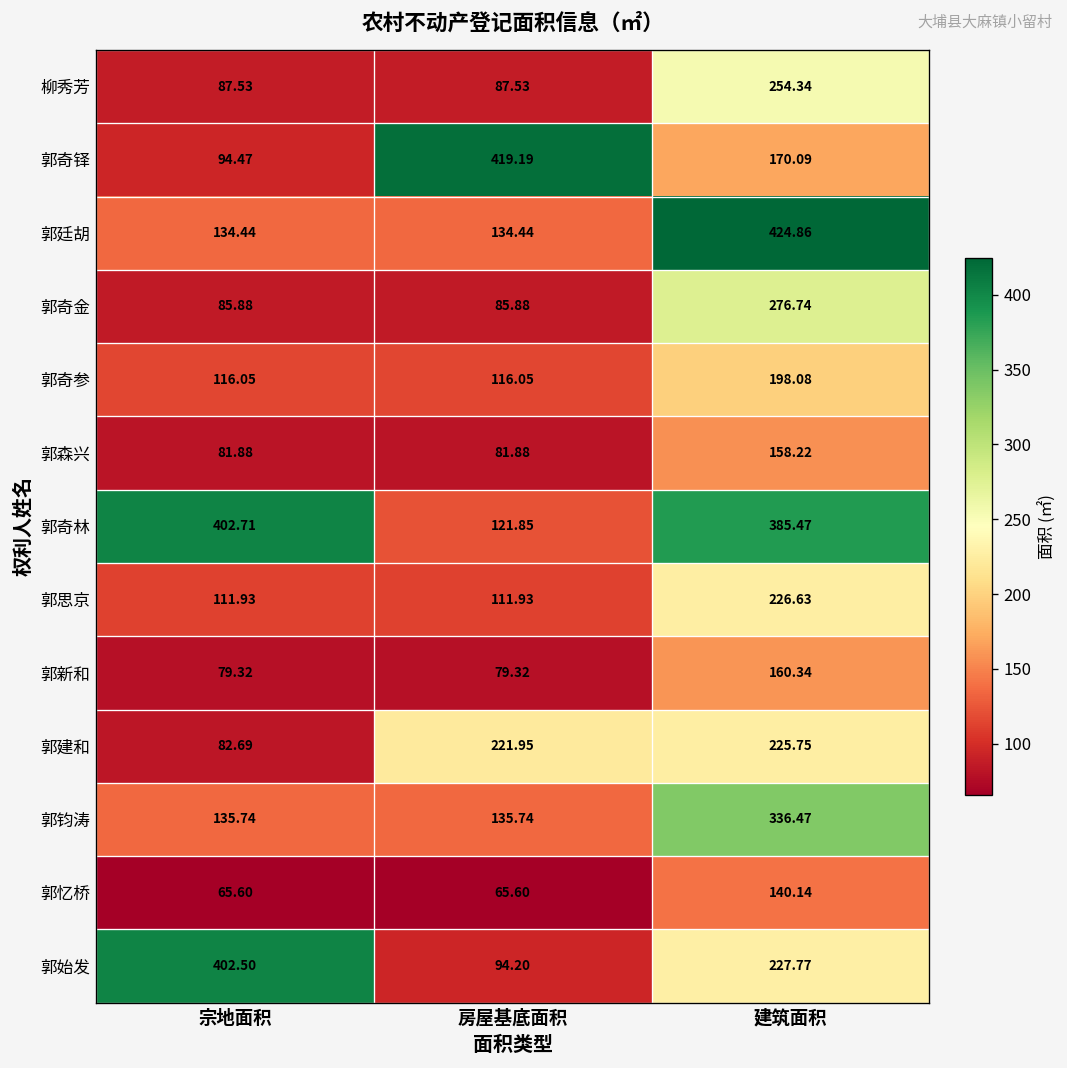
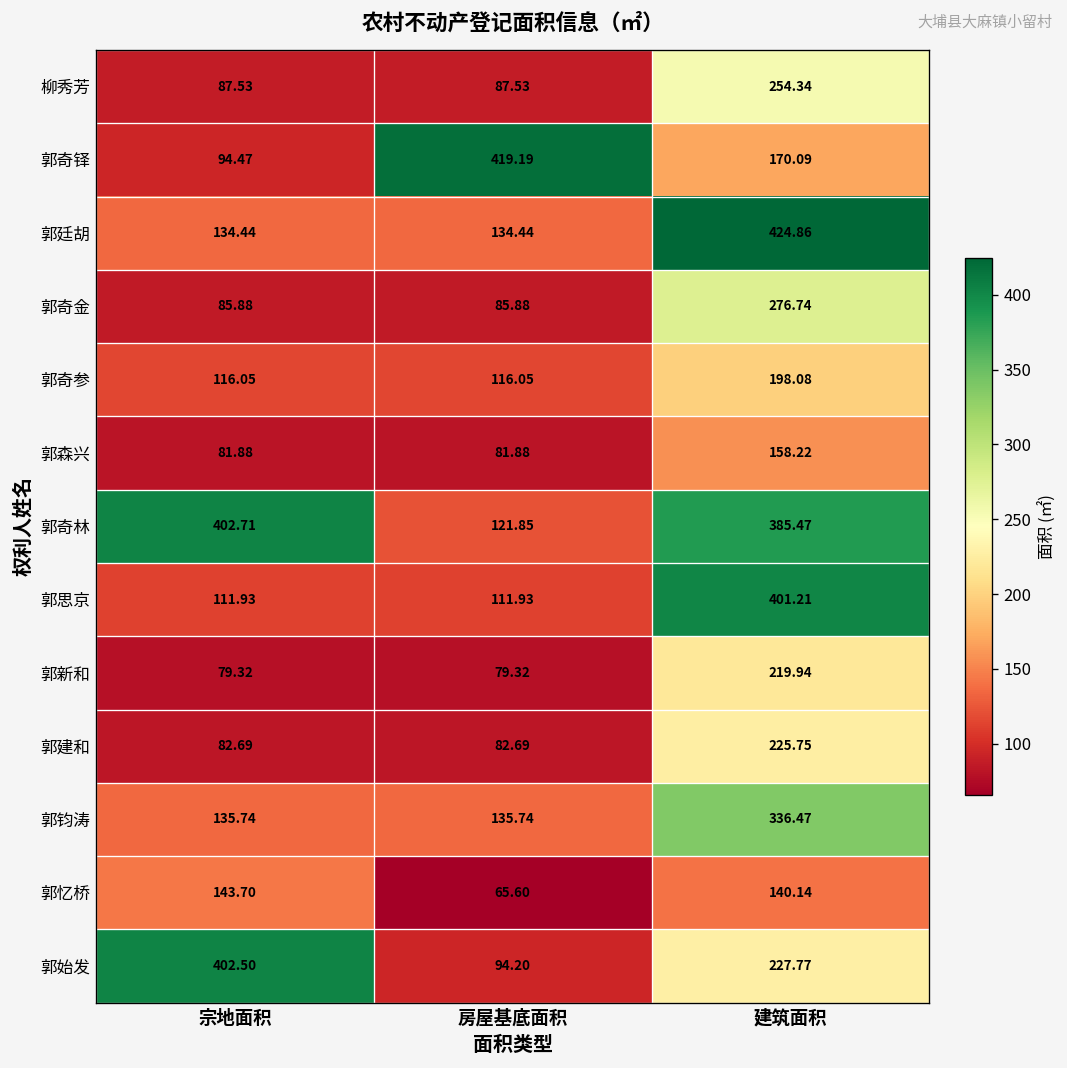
  {
    "柳秀芳": {
      "宗地面积": 87.53,
      "房屋基底面积": 87.53,
      "建筑面积": 254.34
    },
    "郭奇铎": {
      "宗地面积": 94.47,
      "房屋基底面积": 419.19,
      "建筑面积": 170.09
    },
    "郭廷胡": {
      "宗地面积": 134.44,
      "房屋基底面积": 134.44,
      "建筑面积": 424.86
    },
    "郭奇金": {
      "宗地面积": 85.88,
      "房屋基底面积": 85.88,
      "建筑面积": 276.74
    },
    "郭奇参": {
      "宗地面积": 116.05,
      "房屋基底面积": 116.05,
      "建筑面积": 198.08
    },
    "郭森兴": {
      "宗地面积": 81.88,
      "房屋基底面积": 81.88,
      "建筑面积": 158.22
    },
    "郭奇林": {
      "宗地面积": 402.71,
      "房屋基底面积": 121.85,
      "建筑面积": 385.47
    },
    "郭思京": {
      "宗地面积": 111.93,
      "房屋基底面积": 111.93,
-     "建筑面积": 226.63
+     "建筑面积": 401.21
    },
    "郭新和": {
      "宗地面积": 79.32,
      "房屋基底面积": 79.32,
-     "建筑面积": 160.34
+     "建筑面积": 219.94
    },
    "郭建和": {
      "宗地面积": 82.69,
-     "房屋基底面积": 221.95,
+     "房屋基底面积": 82.69,
      "建筑面积": 225.75
    },
    "郭钧涛": {
      "宗地面积": 135.74,
      "房屋基底面积": 135.74,
      "建筑面积": 336.47
    },
    "郭忆桥": {
-     "宗地面积": 65.60,
+     "宗地面积": 143.70,
      "房屋基底面积": 65.60,
      "建筑面积": 140.14
    },
    "郭始发": {
      "宗地面积": 402.50,
      "房屋基底面积": 94.20,
      "建筑面积": 227.77
    }
  }
